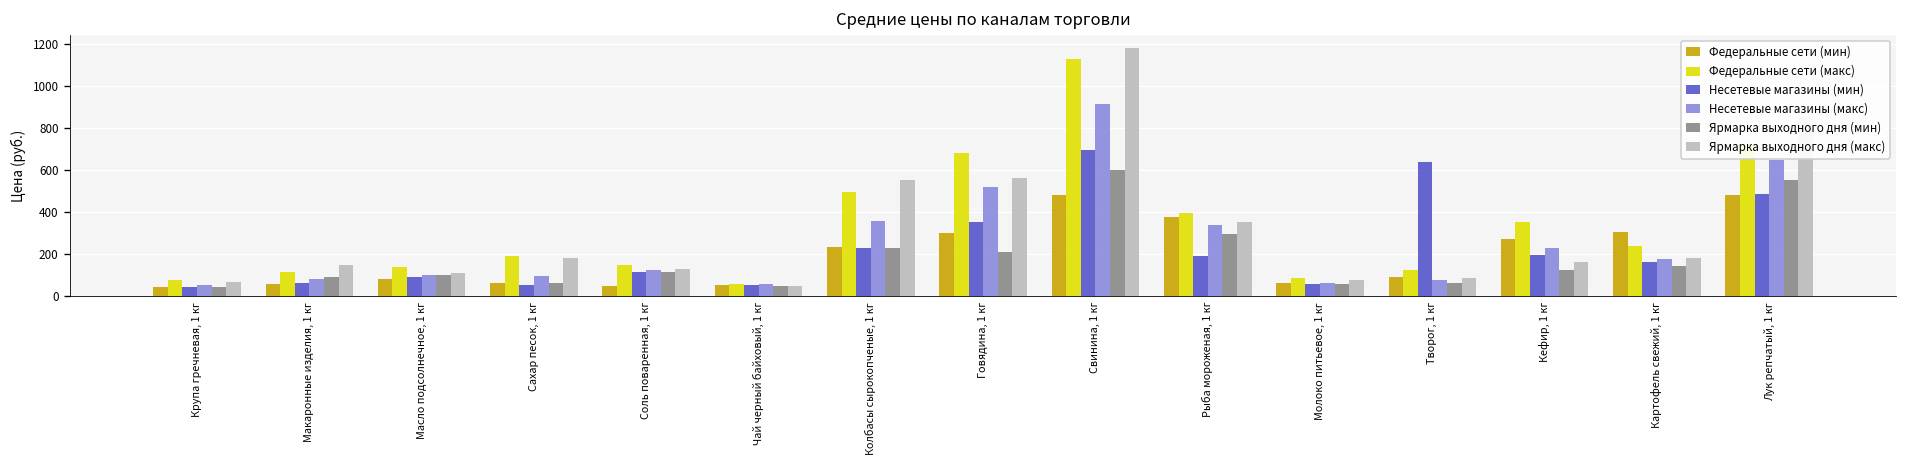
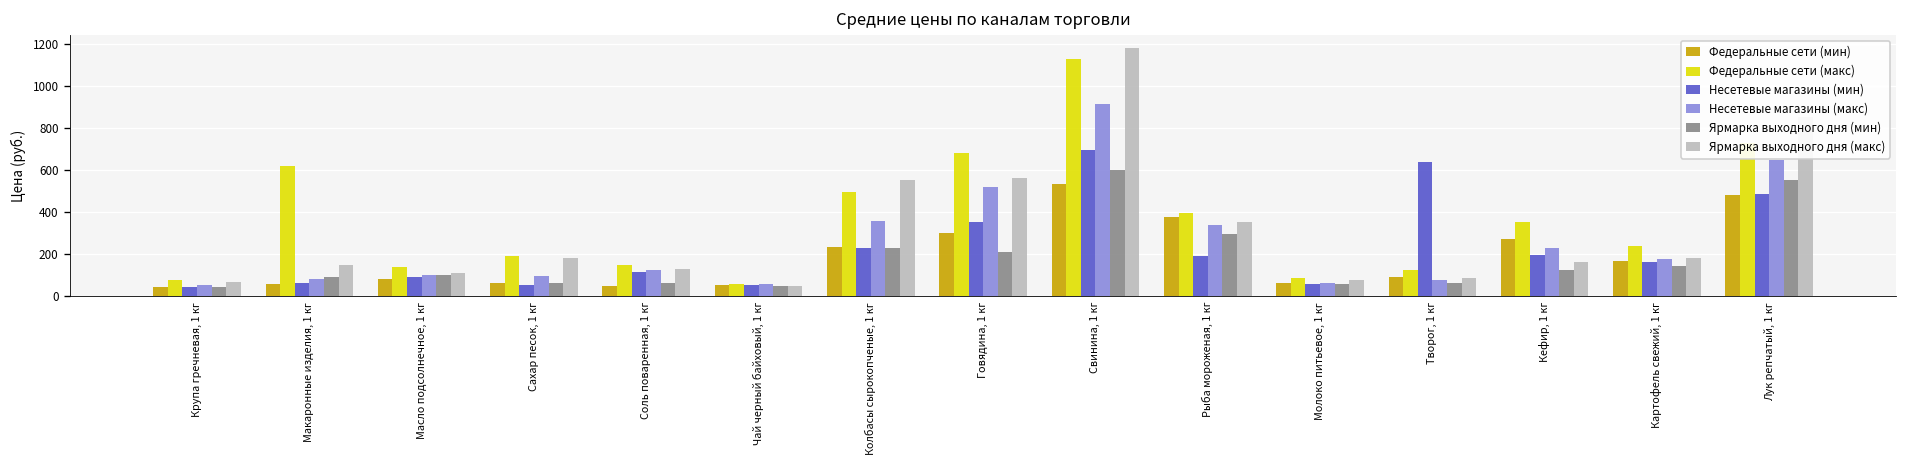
  {
    "Федеральные сети (мин)": {
      "Крупа гречневая, 1 кг": 40,
      "Макаронные изделия, 1 кг": 60,
      "Масло подсолнечное, 1 кг": 80,
      "Сахар песок, 1 кг": 60,
      "Соль поваренная, 1 кг": 50,
      "Чай черный байховый, 1 кг": 50,
      "Колбасы сырокопченые, 1 кг": 230,
      "Говядина, 1 кг": 300,
-     "Свинина, 1 кг": 480,
+     "Свинина, 1 кг": 530,
      "Рыба мороженая, 1 кг": 370,
      "Молоко питьевое, 1 кг": 60,
      "Творог, 1 кг": 90,
      "Кефир, 1 кг": 270,
-     "Картофель свежий, 1 кг": 300,
+     "Картофель свежий, 1 кг": 170,
      "Лук репчатый, 1 кг": 480
    },
    "Федеральные сети (макс)": {
      "Крупа гречневая, 1 кг": 70,
-     "Макаронные изделия, 1 кг": 110,
+     "Макаронные изделия, 1 кг": 620,
      "Масло подсолнечное, 1 кг": 140,
      "Сахар песок, 1 кг": 190,
      "Соль поваренная, 1 кг": 150,
      "Чай черный байховый, 1 кг": 60,
      "Колбасы сырокопченые, 1 кг": 490,
      "Говядина, 1 кг": 680,
      "Свинина, 1 кг": 1130,
      "Рыба мороженая, 1 кг": 400,
      "Молоко питьевое, 1 кг": 90,
      "Творог, 1 кг": 120,
      "Кефир, 1 кг": 350,
      "Картофель свежий, 1 кг": 240
    },
    "Несетевые магазины (мин)": {
      "Крупа гречневая, 1 кг": 40,
      "Макаронные изделия, 1 кг": 60,
      "Масло подсолнечное, 1 кг": 90,
      "Сахар песок, 1 кг": 50,
      "Соль поваренная, 1 кг": 110,
      "Чай черный байховый, 1 кг": 50,
      "Колбасы сырокопченые, 1 кг": 230,
      "Говядина, 1 кг": 350,
      "Свинина, 1 кг": 700,
      "Рыба мороженая, 1 кг": 190,
      "Молоко питьевое, 1 кг": 60,
      "Творог, 1 кг": 640,
      "Кефир, 1 кг": 200,
      "Картофель свежий, 1 кг": 160,
      "Лук репчатый, 1 кг": 480
    },
    "Несетевые магазины (макс)": {
      "Крупа гречневая, 1 кг": 50,
      "Макаронные изделия, 1 кг": 80,
      "Масло подсолнечное, 1 кг": 100,
      "Сахар песок, 1 кг": 90,
      "Соль поваренная, 1 кг": 130,
      "Чай черный байховый, 1 кг": 60,
      "Колбасы сырокопченые, 1 кг": 350,
      "Говядина, 1 кг": 520,
      "Свинина, 1 кг": 910,
      "Рыба мороженая, 1 кг": 340,
      "Молоко питьевое, 1 кг": 60,
      "Творог, 1 кг": 80,
      "Кефир, 1 кг": 230,
      "Картофель свежий, 1 кг": 180,
      "Лук репчатый, 1 кг": 650
    },
    "Ярмарка выходного дня (мин)": {
      "Крупа гречневая, 1 кг": 50,
      "Макаронные изделия, 1 кг": 90,
      "Масло подсолнечное, 1 кг": 100,
      "Сахар песок, 1 кг": 60,
-     "Соль поваренная, 1 кг": 120,
+     "Соль поваренная, 1 кг": 60,
      "Чай черный байховый, 1 кг": 50,
      "Колбасы сырокопченые, 1 кг": 230,
      "Говядина, 1 кг": 210,
      "Свинина, 1 кг": 600,
      "Рыба мороженая, 1 кг": 300,
      "Молоко питьевое, 1 кг": 60,
      "Творог, 1 кг": 60,
      "Кефир, 1 кг": 130,
      "Картофель свежий, 1 кг": 150,
      "Лук репчатый, 1 кг": 550
    },
    "Ярмарка выходного дня (макс)": {
      "Крупа гречневая, 1 кг": 70,
      "Макаронные изделия, 1 кг": 150,
      "Масло подсолнечное, 1 кг": 110,
      "Сахар песок, 1 кг": 180,
      "Соль поваренная, 1 кг": 130,
      "Чай черный байховый, 1 кг": 50,
      "Колбасы сырокопченые, 1 кг": 550,
      "Говядина, 1 кг": 560,
      "Свинина, 1 кг": 1180,
      "Рыба мороженая, 1 кг": 350,
      "Молоко питьевое, 1 кг": 70,
      "Творог, 1 кг": 90,
      "Кефир, 1 кг": 160,
      "Картофель свежий, 1 кг": 180
    }
  }
